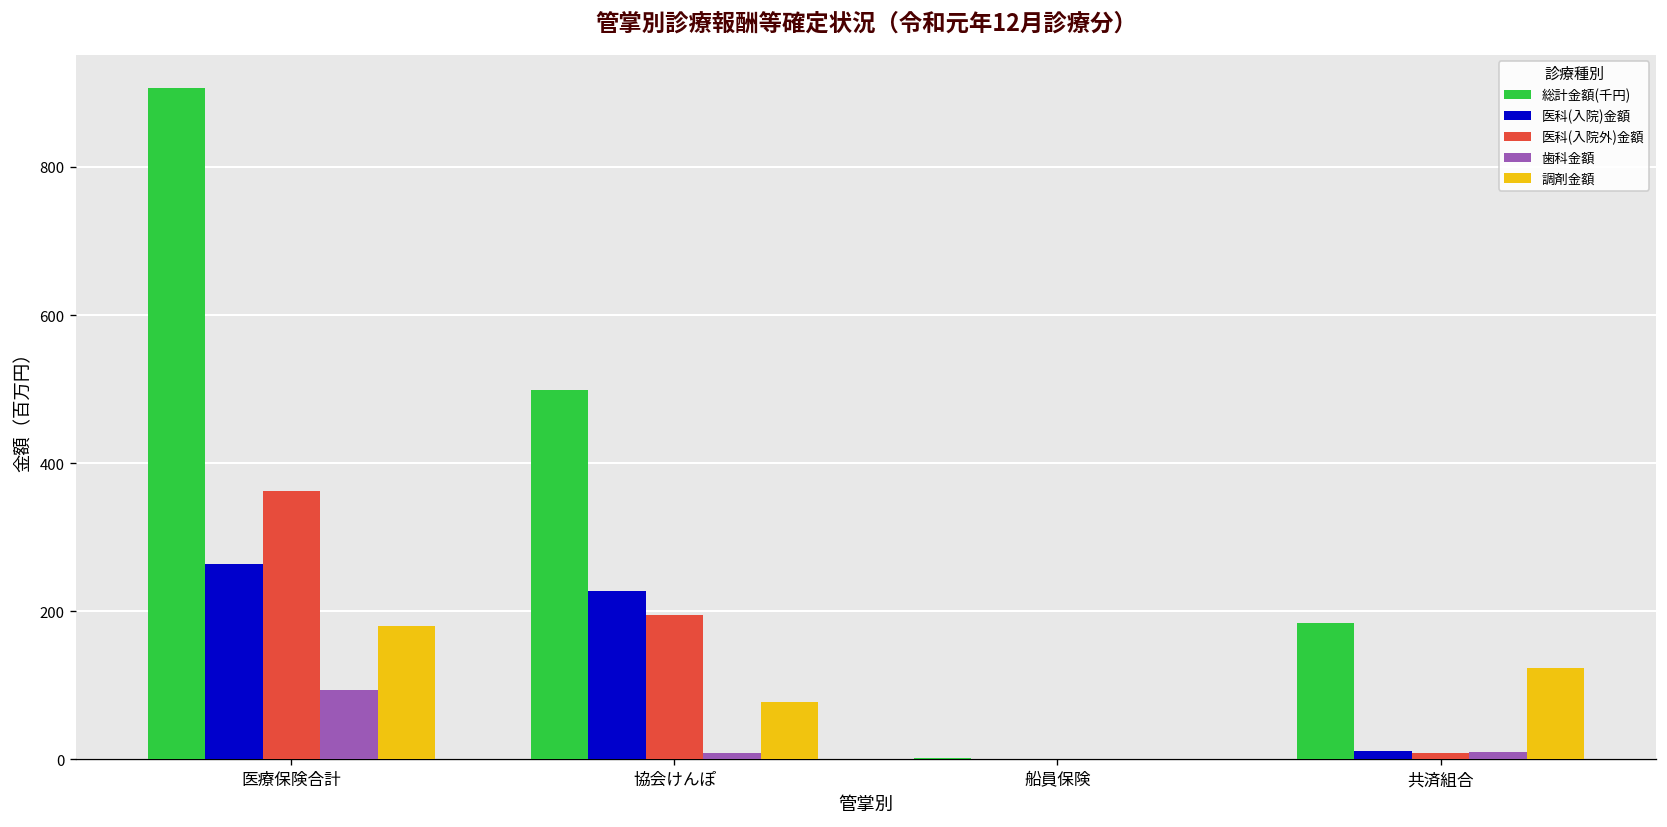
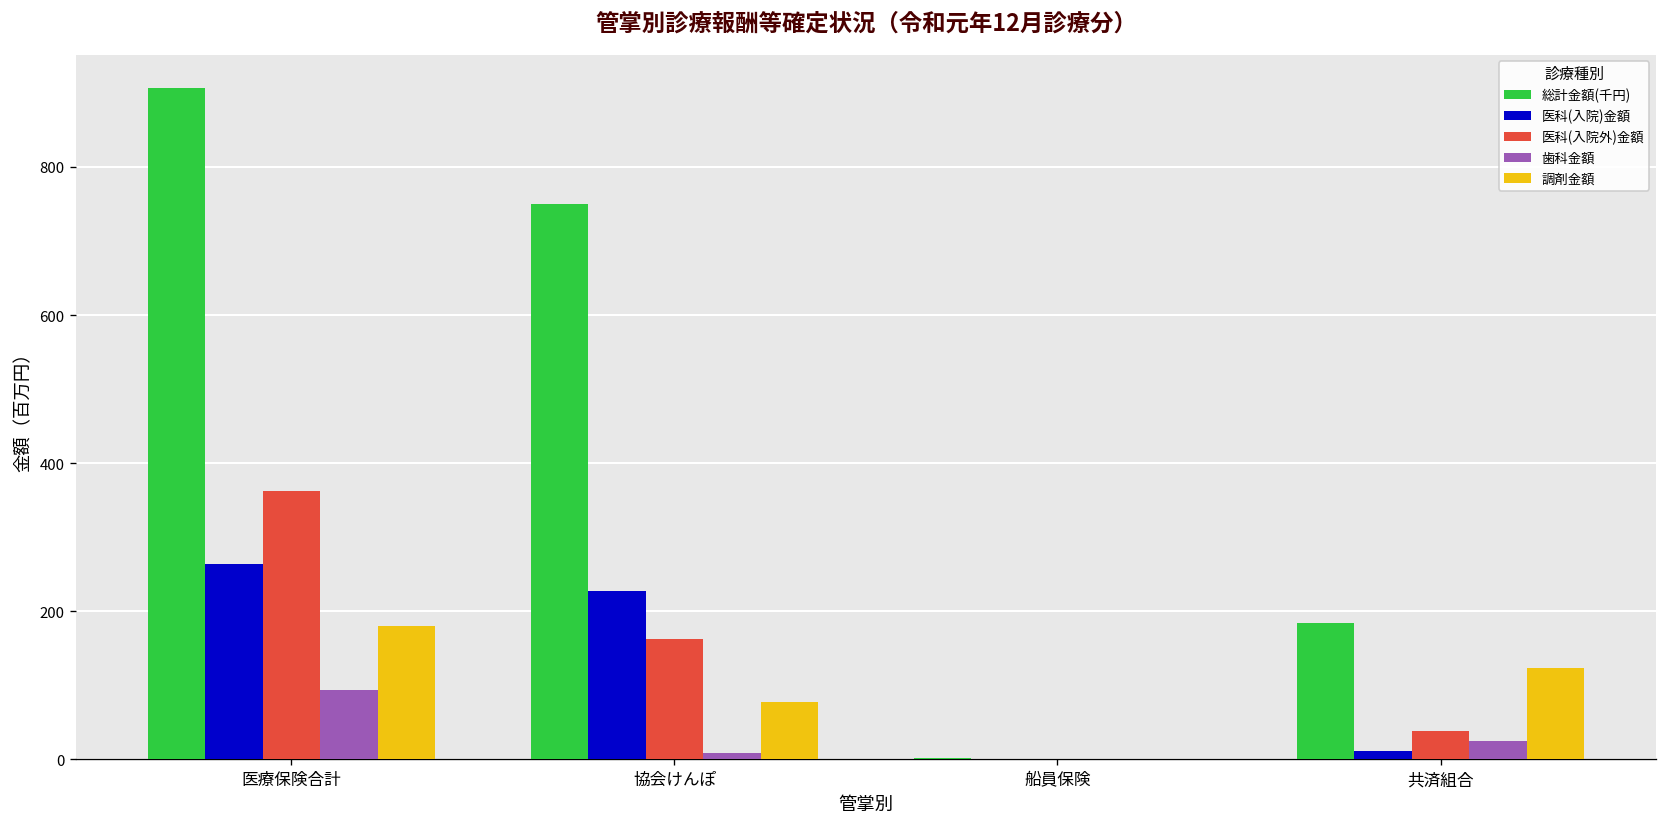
  {
    "総計金額(千円)": {
      "医療保険合計": 910,
-     "協会けんぽ": 500,
+     "協会けんぽ": 750,
      "共済組合": 180
    },
    "医科(入院)金額": {
      "医療保険合計": 260,
      "協会けんぽ": 230,
      "共済組合": 10
    },
    "医科(入院外)金額": {
      "医療保険合計": 360,
-     "協会けんぽ": 200,
-     "共済組合": 10
+     "協会けんぽ": 160,
+     "共済組合": 40
    },
    "歯科金額": {
      "医療保険合計": 90,
      "協会けんぽ": 10,
-     "共済組合": 10
+     "共済組合": 30
    },
    "調剤金額": {
      "医療保険合計": 180,
      "協会けんぽ": 80,
      "共済組合": 120
    }
  }
